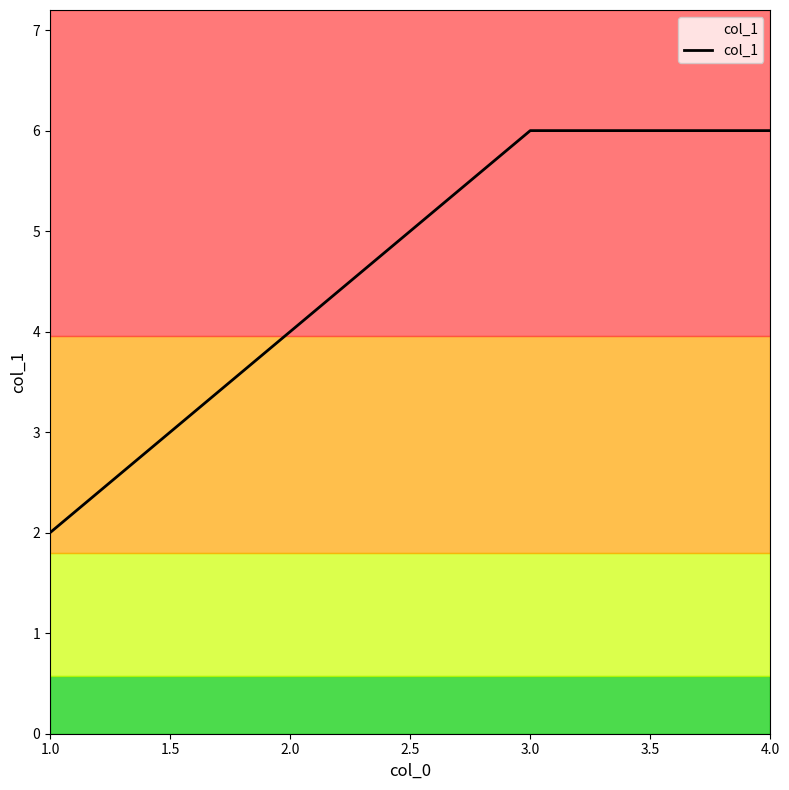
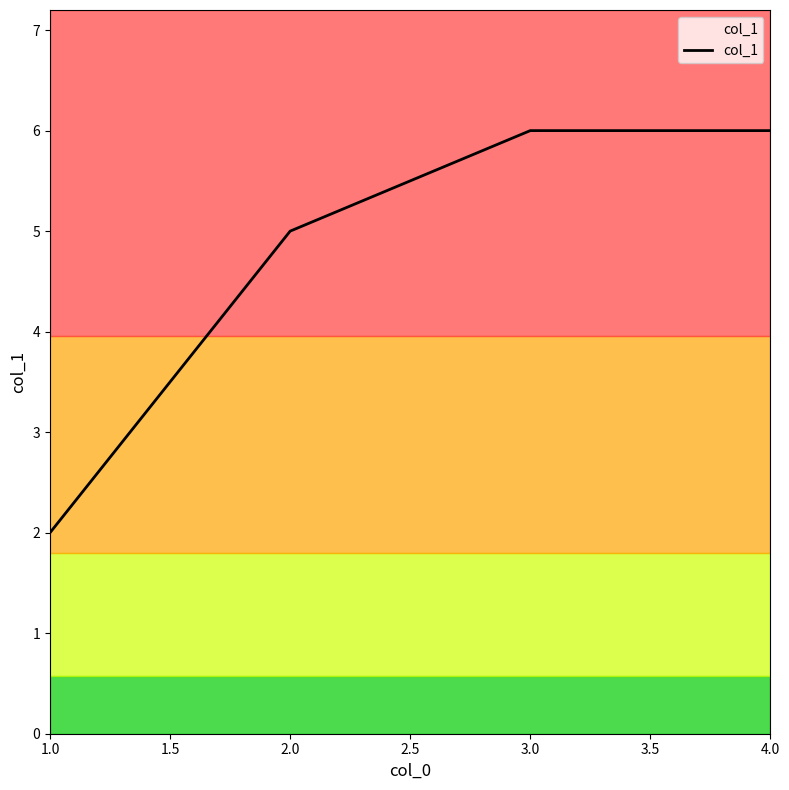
  {
    "1.0": 2,
-   "2.0": 4,
+   "2.0": 5,
    "3.0": 6,
    "4.0": 6
  }
